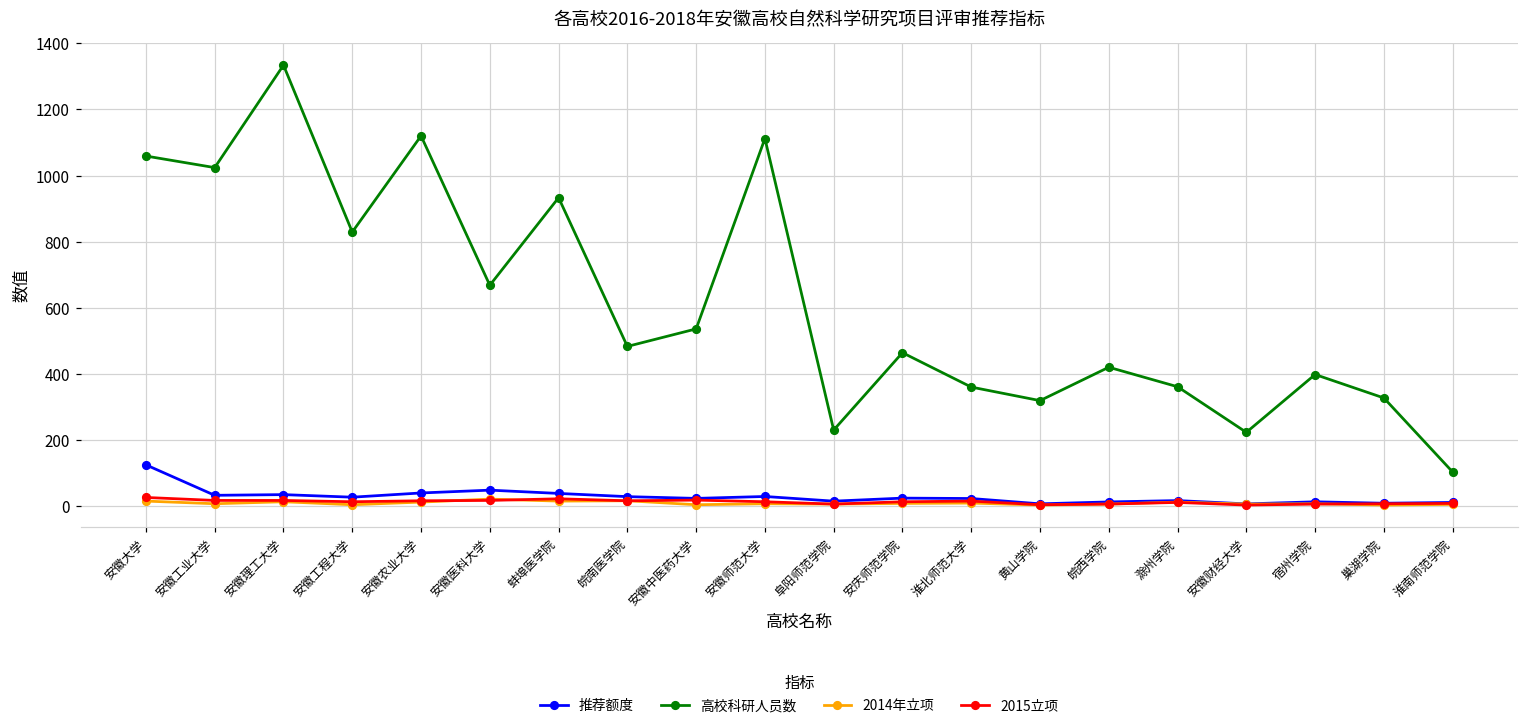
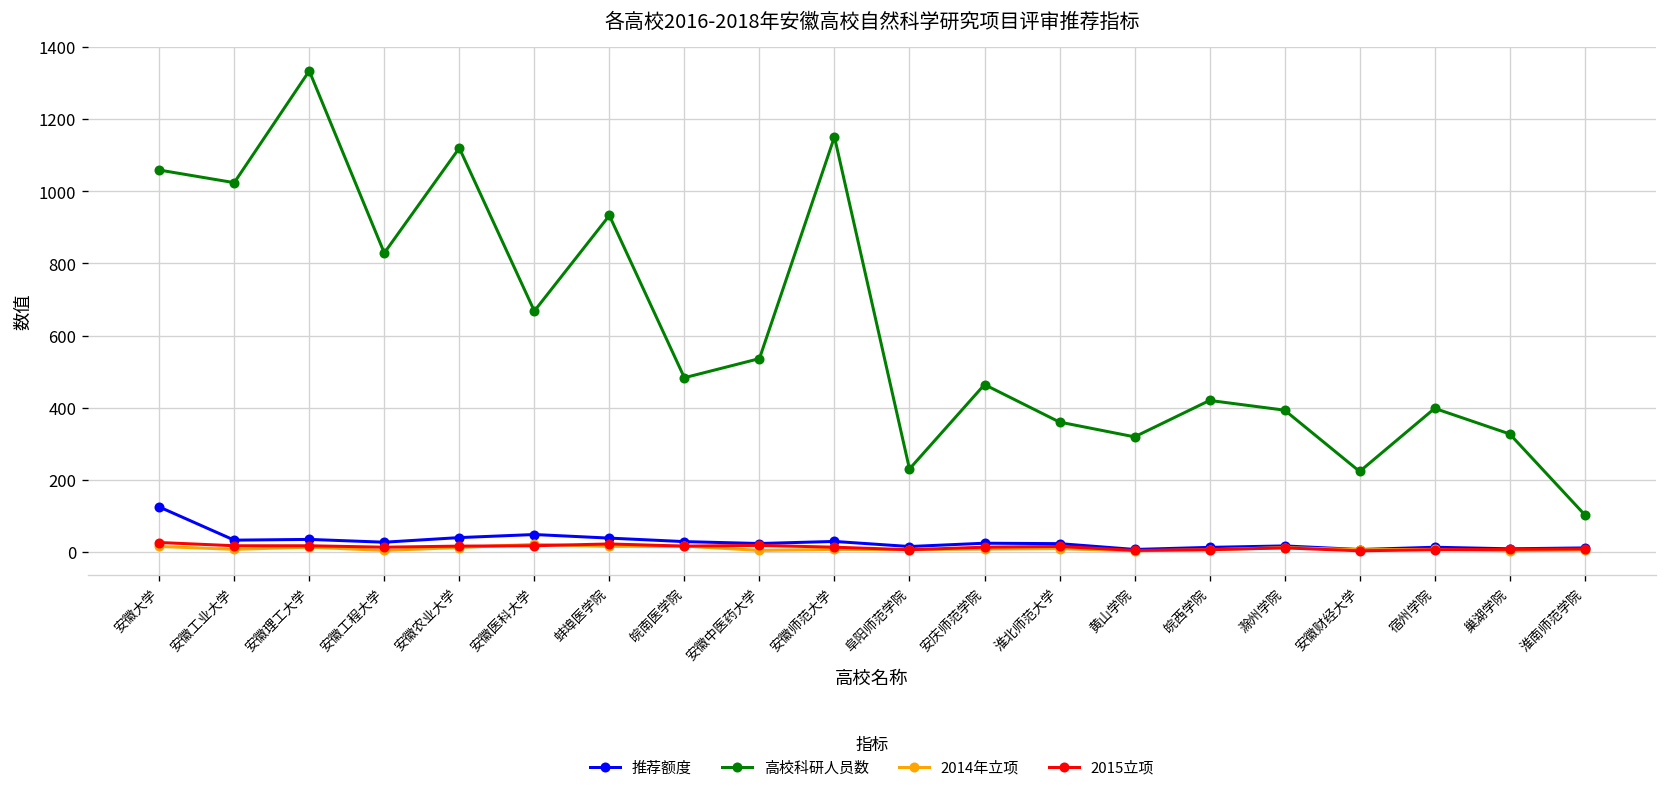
  {
    "推荐额度": {
      "安徽大学": 120,
      "安徽工业大学": 30,
      "安徽理工大学": 30,
      "安徽工程大学": 30,
      "安徽农业大学": 40,
      "安徽医科大学": 50,
      "蚌埠医学院": 40,
      "皖南医学院": 30,
      "安徽师范大学": 30,
      "阜阳师范学院": 10,
      "安庆师范学院": 20
    },
    "高校科研人员数": {
      "安徽大学": 1060,
      "安徽工业大学": 1020,
      "安徽理工大学": 1330,
      "安徽工程大学": 830,
      "安徽农业大学": 1120,
      "安徽医科大学": 670,
      "蚌埠医学院": 930,
      "皖南医学院": 480,
      "安徽中医药大学": 540,
-     "安徽师范大学": 1110,
+     "安徽师范大学": 1150,
      "阜阳师范学院": 230,
      "安庆师范学院": 460,
      "淮北师范大学": 360,
      "黄山学院": 320,
      "皖西学院": 420,
-     "滁州学院": 360,
+     "滁州学院": 390,
      "安徽财经大学": 220,
      "宿州学院": 400,
      "巢湖学院": 330,
      "淮南师范学院": 100
    },
    "2014年立项": {
      "安徽大学": 20,
      "安徽工业大学": 10,
      "安徽工程大学": 0,
      "安徽中医药大学": 0
    },
    "2015立项": {
      "安徽大学": 30,
      "安徽工业大学": 20,
      "安徽工程大学": 10
    }
  }
